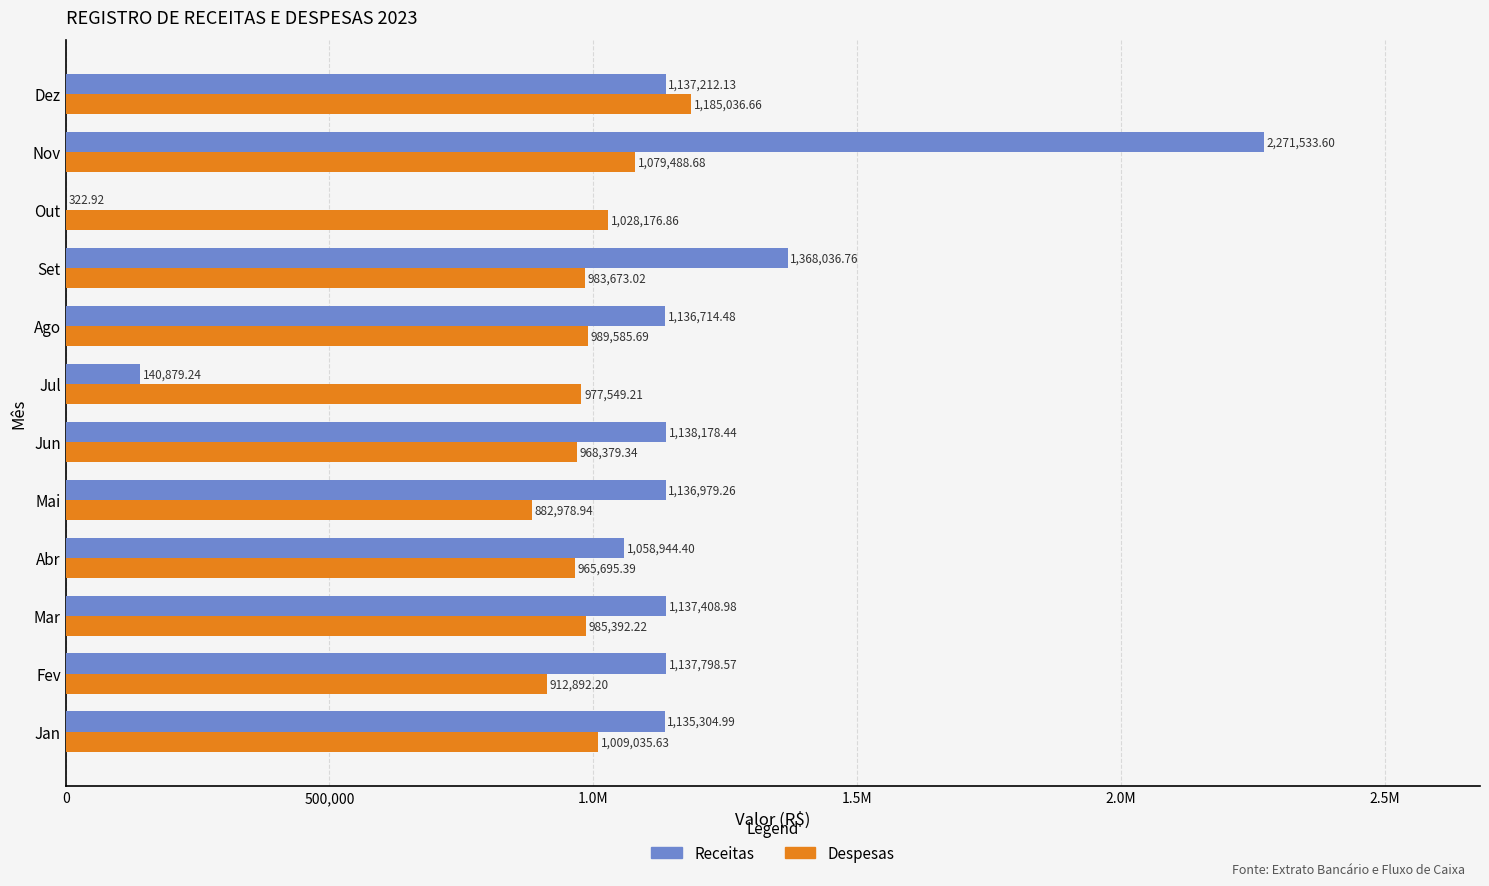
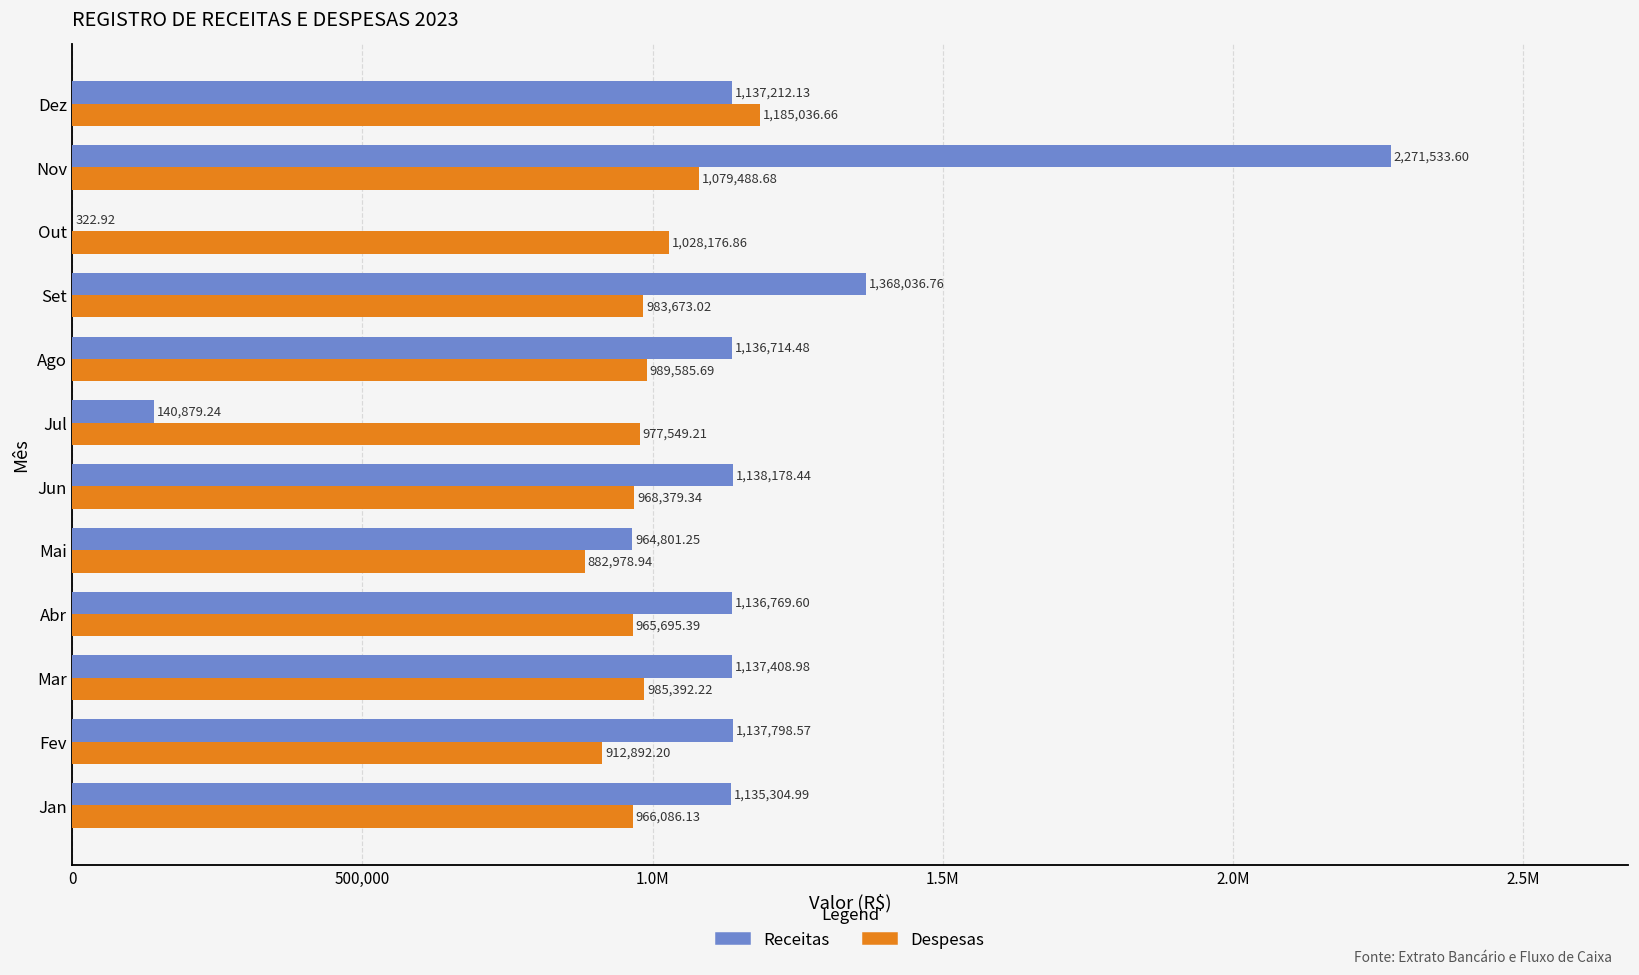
  {
    "Receitas": {
      "Dez": "1,137,212.13",
      "Nov": "2,271,533.60",
      "Out": "322.92",
      "Set": "1,368,036.76",
      "Ago": "1,136,714.48",
      "Jul": "140,879.24",
      "Jun": "1,138,178.44",
-     "Mai": "1,136,979.26",
-     "Abr": "1,058,944.40",
+     "Mai": "964,801.25",
+     "Abr": "1,136,769.60",
      "Mar": "1,137,408.98",
      "Fev": "1,137,798.57",
      "Jan": "1,135,304.99"
    },
    "Despesas": {
      "Dez": "1,185,036.66",
      "Nov": "1,079,488.68",
      "Out": "1,028,176.86",
      "Set": "983,673.02",
      "Ago": "989,585.69",
      "Jul": "977,549.21",
      "Jun": "968,379.34",
      "Mai": "882,978.94",
      "Abr": "965,695.39",
      "Mar": "985,392.22",
      "Fev": "912,892.20",
-     "Jan": "1,009,035.63"
+     "Jan": "966,086.13"
    }
  }
